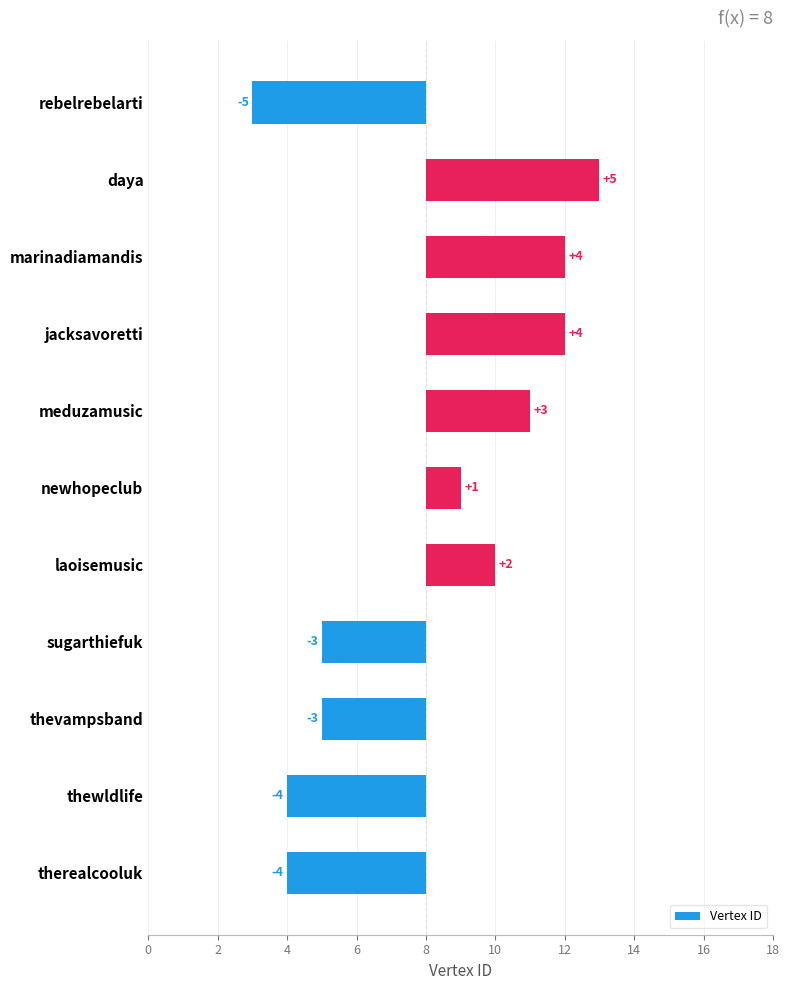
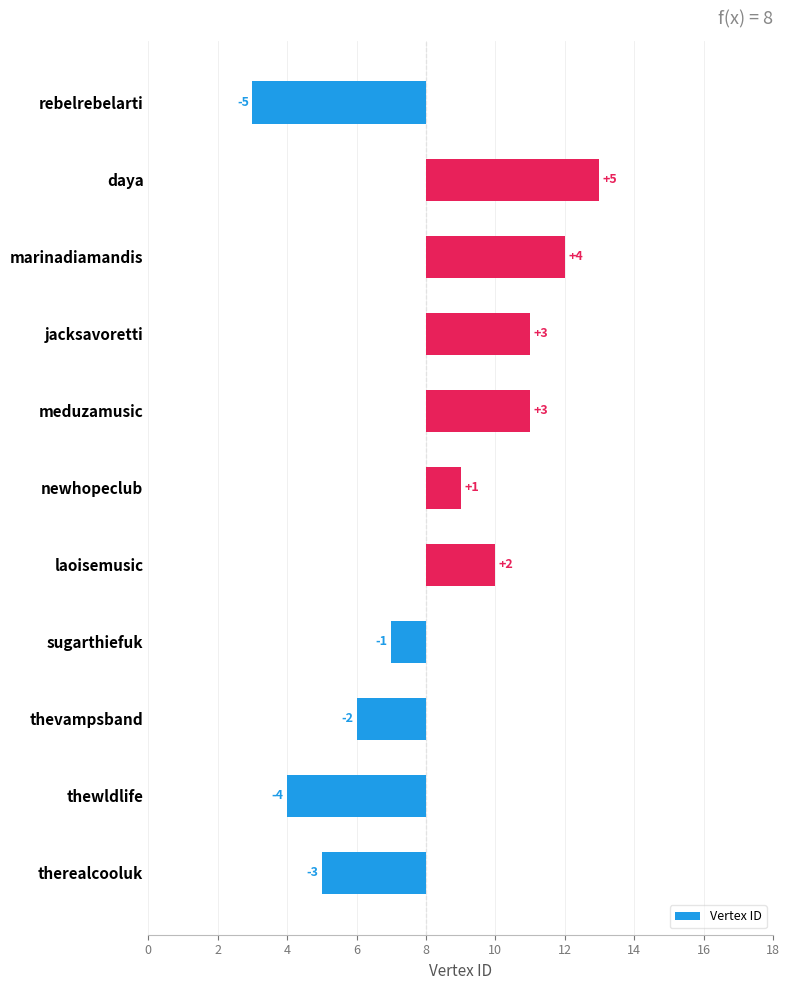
  {
    "rebelrebelarti": "-5",
    "daya": "+5",
    "marinadiamandis": "+4",
-   "jacksavoretti": "+4",
+   "jacksavoretti": "+3",
    "meduzamusic": "+3",
    "newhopeclub": "+1",
    "laoisemusic": "+2",
-   "sugarthiefuk": "-3",
-   "thevampsband": "-3",
+   "sugarthiefuk": "-1",
+   "thevampsband": "-2",
    "thewldlife": "-4",
-   "therealcooluk": "-4"
+   "therealcooluk": "-3"
  }
